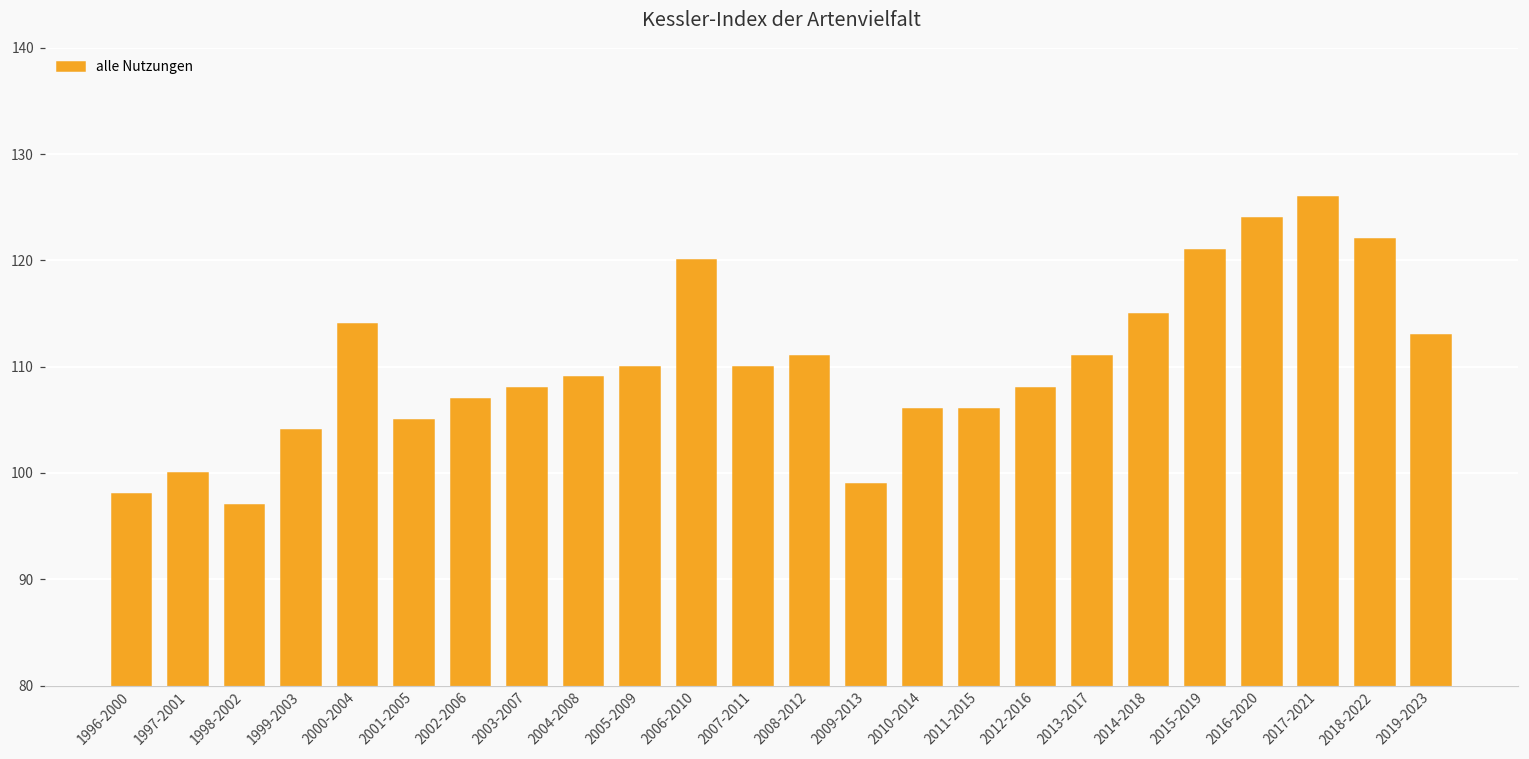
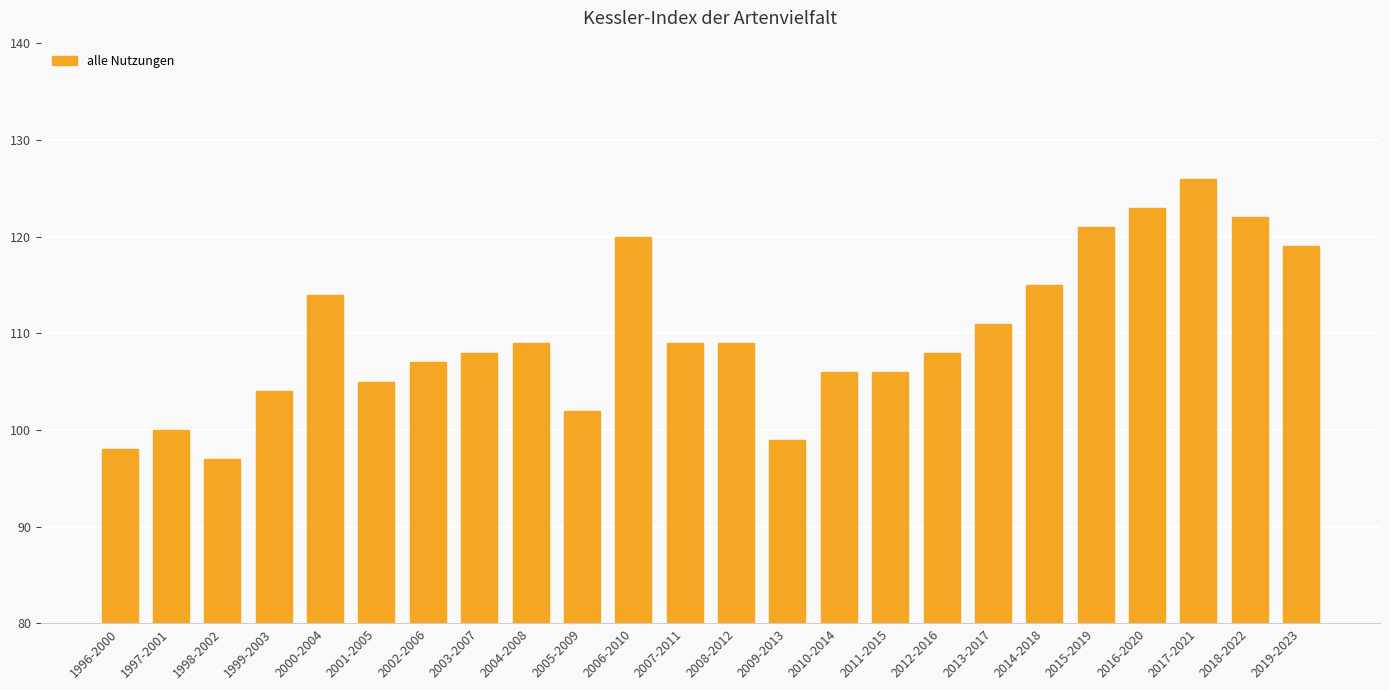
  {
    "1996-2000": 98,
    "1997-2001": 100,
    "1998-2002": 97,
    "1999-2003": 104,
    "2000-2004": 114,
    "2001-2005": 105,
    "2002-2006": 107,
    "2003-2007": 108,
    "2004-2008": 109,
-   "2005-2009": 110,
+   "2005-2009": 102,
    "2006-2010": 120,
-   "2007-2011": 110,
-   "2008-2012": 111,
+   "2007-2011": 109,
+   "2008-2012": 109,
    "2009-2013": 99,
    "2010-2014": 106,
    "2011-2015": 106,
    "2012-2016": 108,
    "2013-2017": 111,
    "2014-2018": 115,
    "2015-2019": 121,
-   "2016-2020": 124,
+   "2016-2020": 123,
    "2017-2021": 126,
    "2018-2022": 122,
-   "2019-2023": 113
+   "2019-2023": 119
  }
